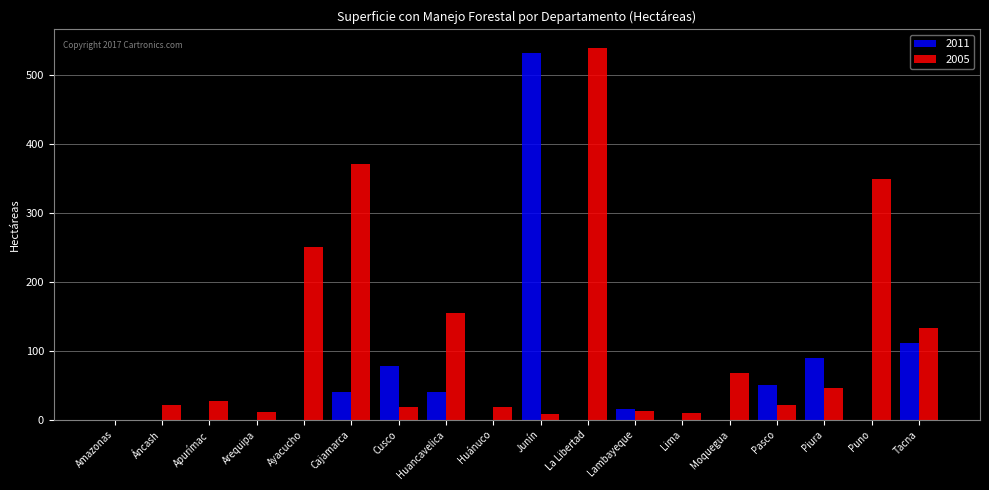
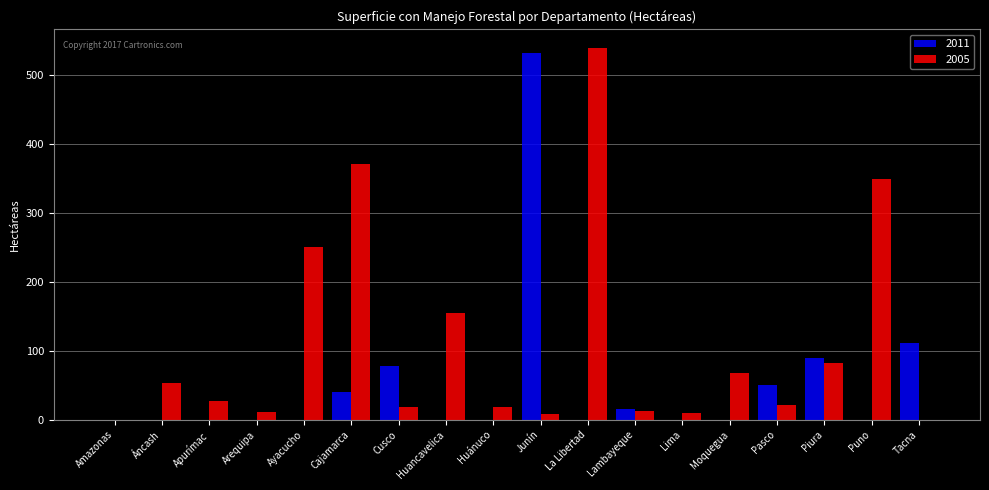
  {
    "2011": {
      "Amazonas": 0,
      "Áncash": 0,
      "Apurímac": 0,
      "Arequipa": 0,
      "Ayacucho": 0,
      "Cajamarca": 40,
      "Cusco": 80,
-     "Huancavelica": 40,
+     "Huancavelica": 0,
      "Huánuco": 0,
      "Junín": 530,
      "La Libertad": 0,
      "Lambayeque": 20,
      "Lima": 0,
      "Moquegua": 0,
      "Pasco": 50,
      "Piura": 90,
      "Puno": 0,
      "Tacna": 110
    },
    "2005": {
      "Amazonas": 0,
-     "Áncash": 20,
+     "Áncash": 50,
      "Apurímac": 30,
      "Arequipa": 10,
      "Ayacucho": 250,
      "Cajamarca": 370,
      "Cusco": 20,
      "Huancavelica": 160,
      "Huánuco": 20,
      "Junín": 10,
      "La Libertad": 540,
      "Lambayeque": 10,
      "Lima": 10,
      "Moquegua": 70,
      "Pasco": 20,
-     "Piura": 50,
+     "Piura": 80,
      "Puno": 350,
-     "Tacna": 130
+     "Tacna": 0
    }
  }
